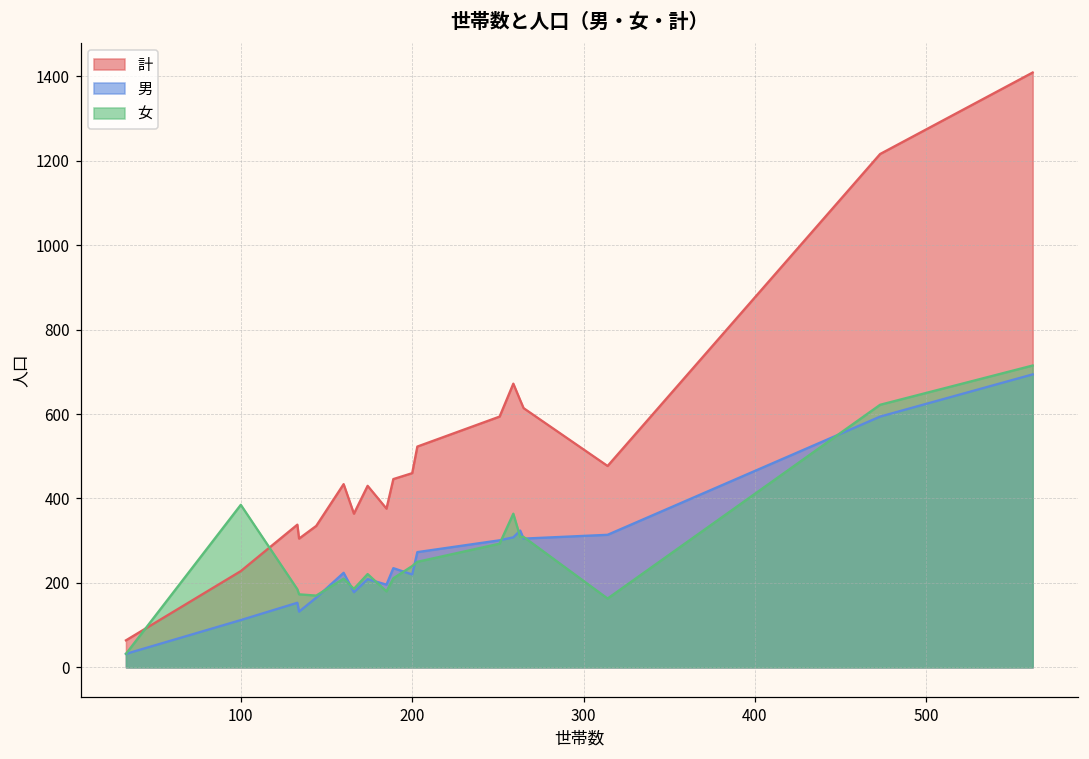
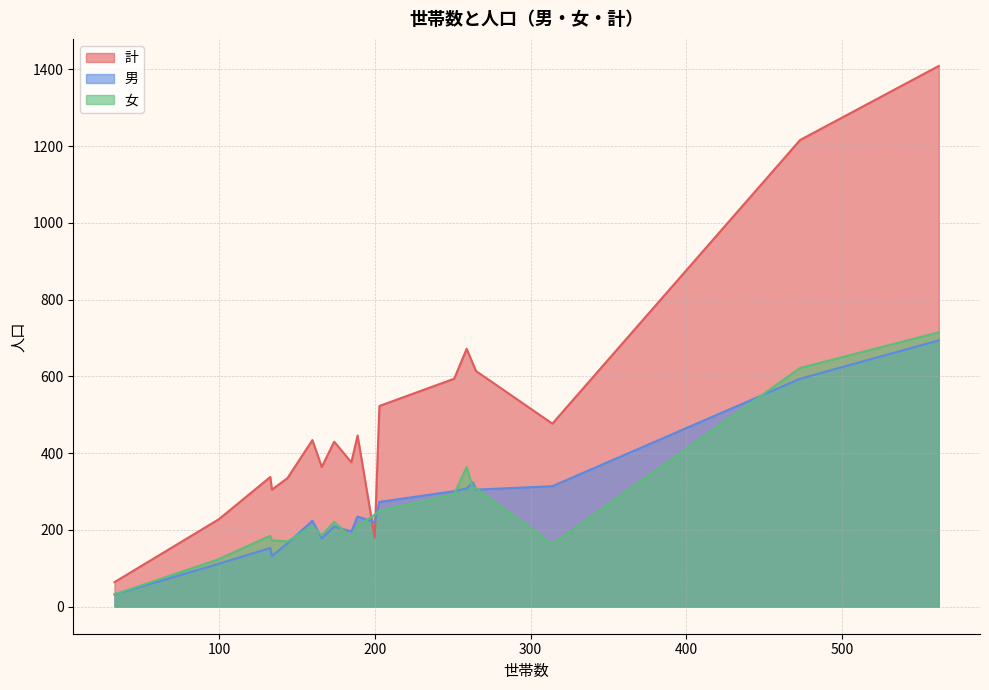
  {
    "計": {
      "100": 230,
-     "200": 460
+     "200": 180
    },
    "男": {
      "100": 110,
      "200": 220
    },
    "女": {
-     "100": 390,
+     "100": 120,
      "200": 240
    }
  }
